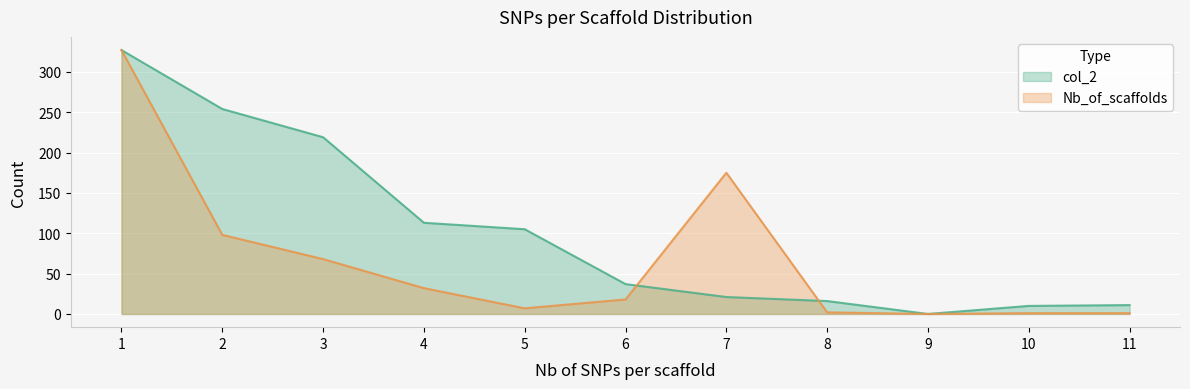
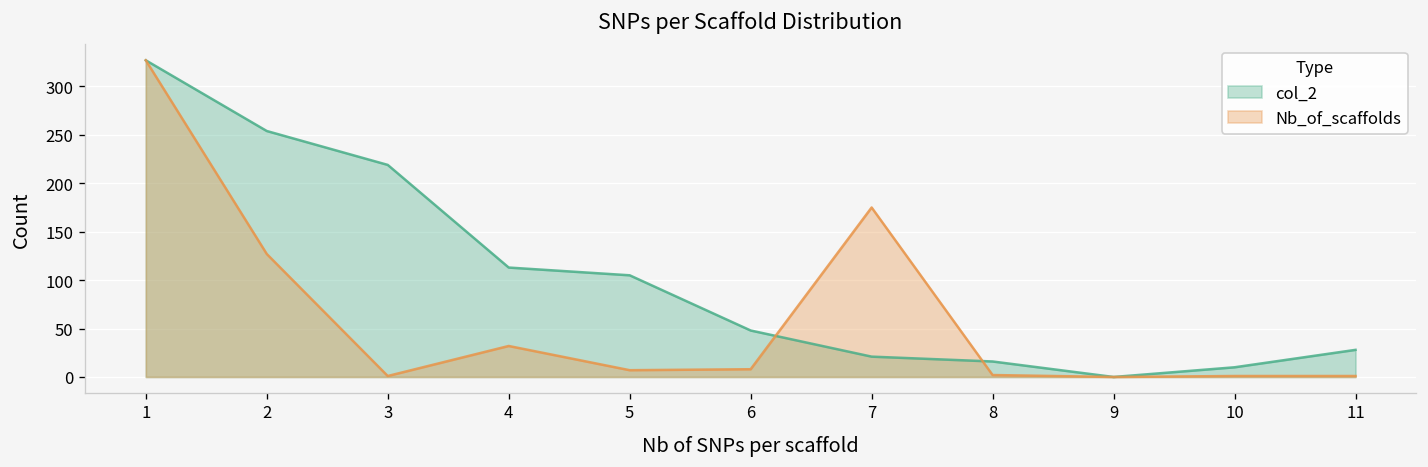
  {
    "col_2": {
      "2": 250,
      "3": 220,
      "4": 110,
      "5": 110,
-     "6": 40,
+     "6": 50,
      "7": 20,
      "8": 20,
      "10": 10,
-     "11": 10
+     "11": 30
    },
    "Nb_of_scaffolds": {
-     "2": 100,
-     "3": 70,
+     "2": 130,
+     "3": 0,
      "4": 30,
      "5": 10,
-     "6": 20,
+     "6": 10,
      "7": 180,
      "8": 0,
      "10": 0,
      "11": 0
    }
  }
